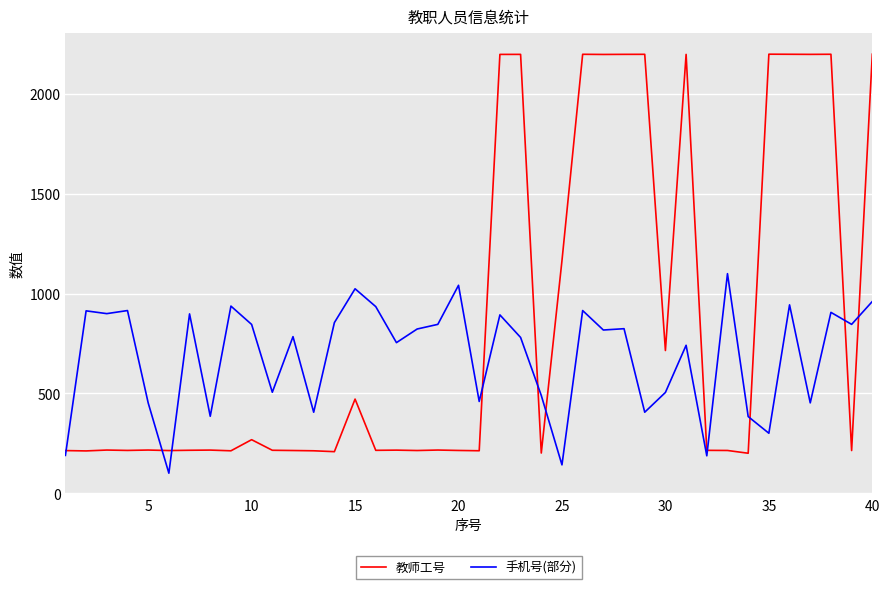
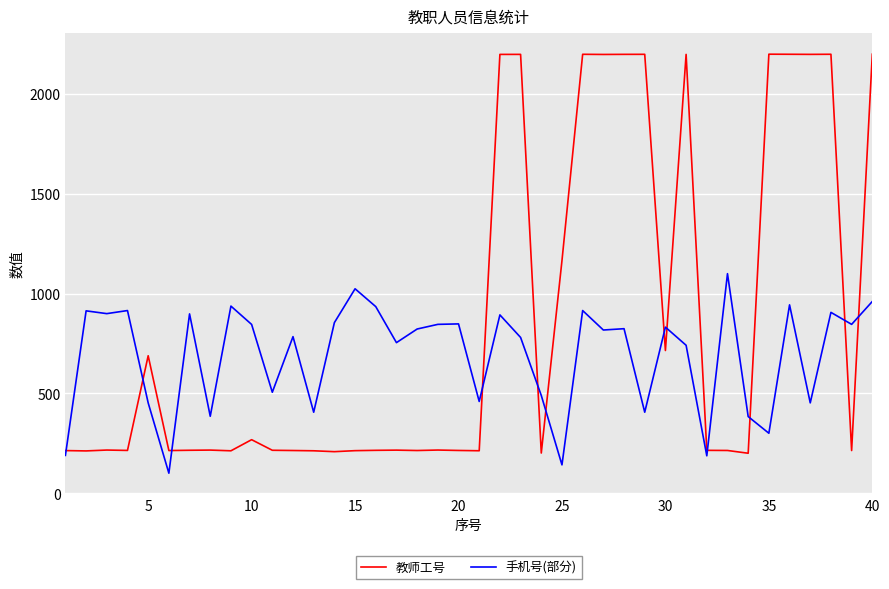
  {
    "教师工号": {
-     "5": 220,
+     "5": 690,
      "10": 270,
-     "15": 470,
+     "15": 210,
      "20": 210,
      "25": 1170,
      "30": 710,
      "35": 2200,
      "40": 2200
    },
    "手机号(部分)": {
      "5": 450,
      "10": 850,
      "15": 1020,
-     "20": 1040,
+     "20": 850,
      "25": 140,
-     "30": 500,
+     "30": 830,
      "35": 300,
      "40": 960
    }
  }
